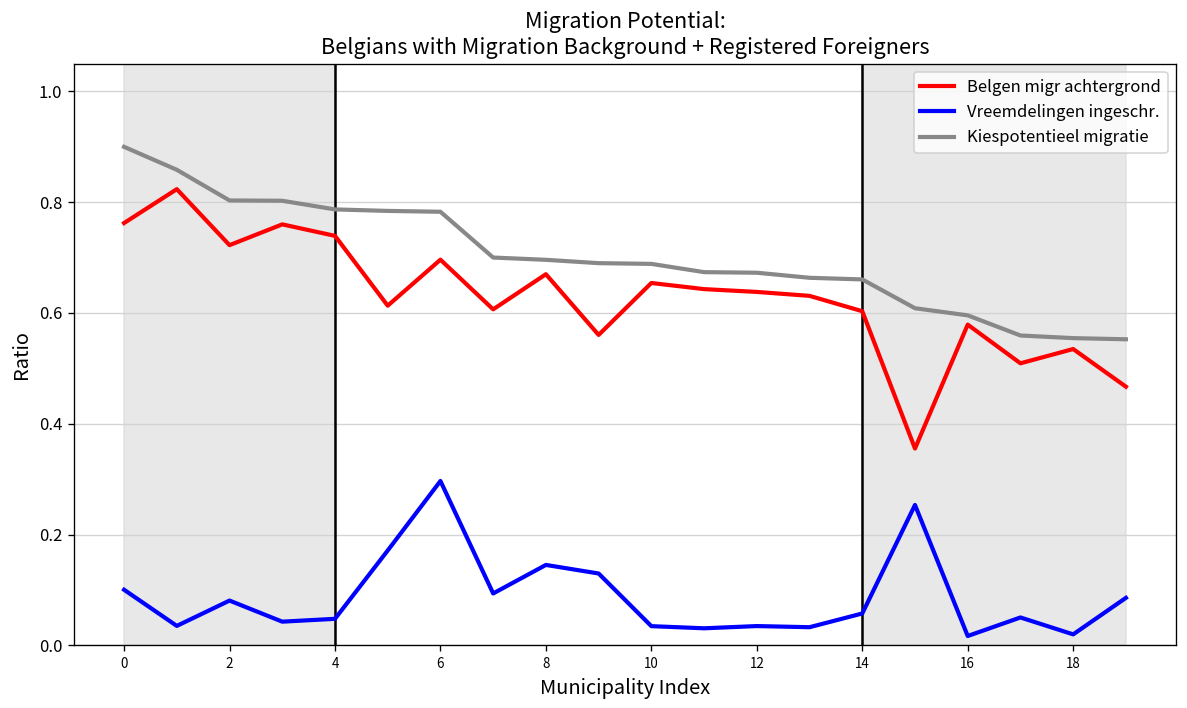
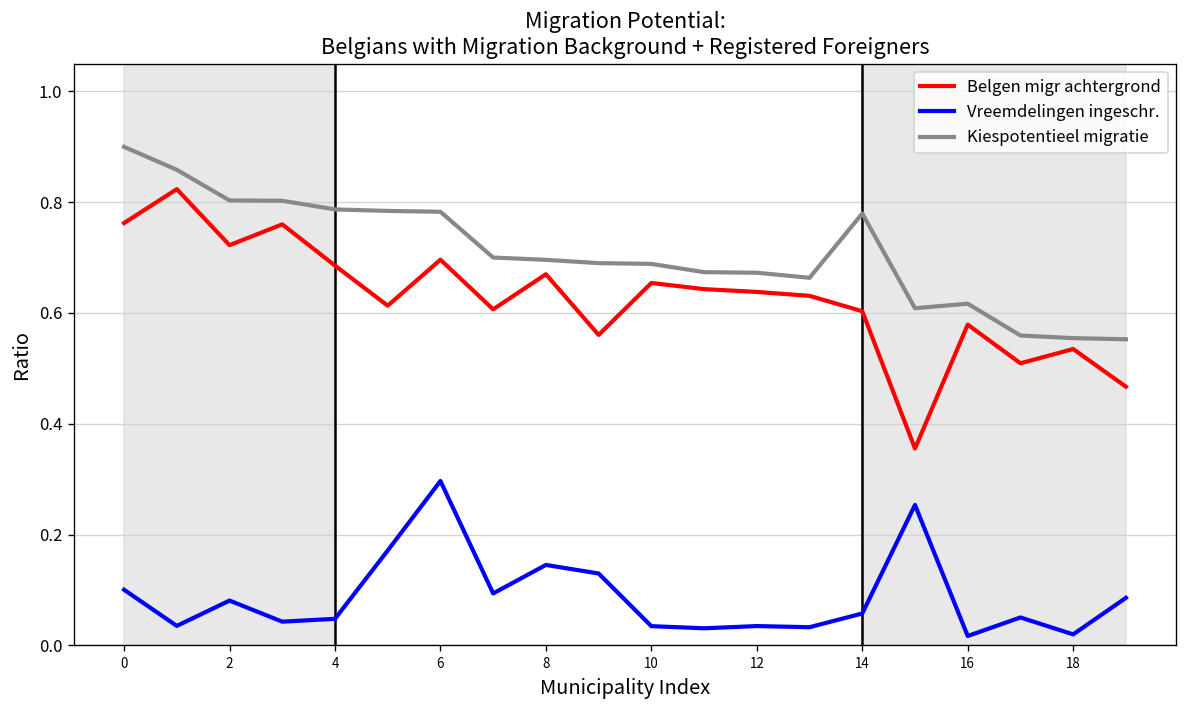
  {
    "Belgen migr achtergrond": {
      "0": 0.76,
      "2": 0.72,
-     "4": 0.74,
+     "4": 0.69,
      "6": 0.70,
      "8": 0.67,
      "10": 0.65,
      "12": 0.64,
      "14": 0.60,
      "16": 0.58,
      "18": 0.53
    },
    "Vreemdelingen ingeschr.": {
      "0": 0.10,
      "2": 0.08,
      "4": 0.05,
      "6": 0.30,
      "8": 0.15,
      "10": 0.03,
      "12": 0.03,
      "14": 0.06,
      "16": 0.02,
      "18": 0.02
    },
    "Kiespotentieel migratie": {
      "0": 0.90,
      "2": 0.80,
      "4": 0.79,
      "6": 0.78,
      "8": 0.70,
      "10": 0.69,
      "12": 0.67,
-     "14": 0.66,
-     "16": 0.60,
+     "14": 0.78,
+     "16": 0.62,
      "18": 0.55
    }
  }
